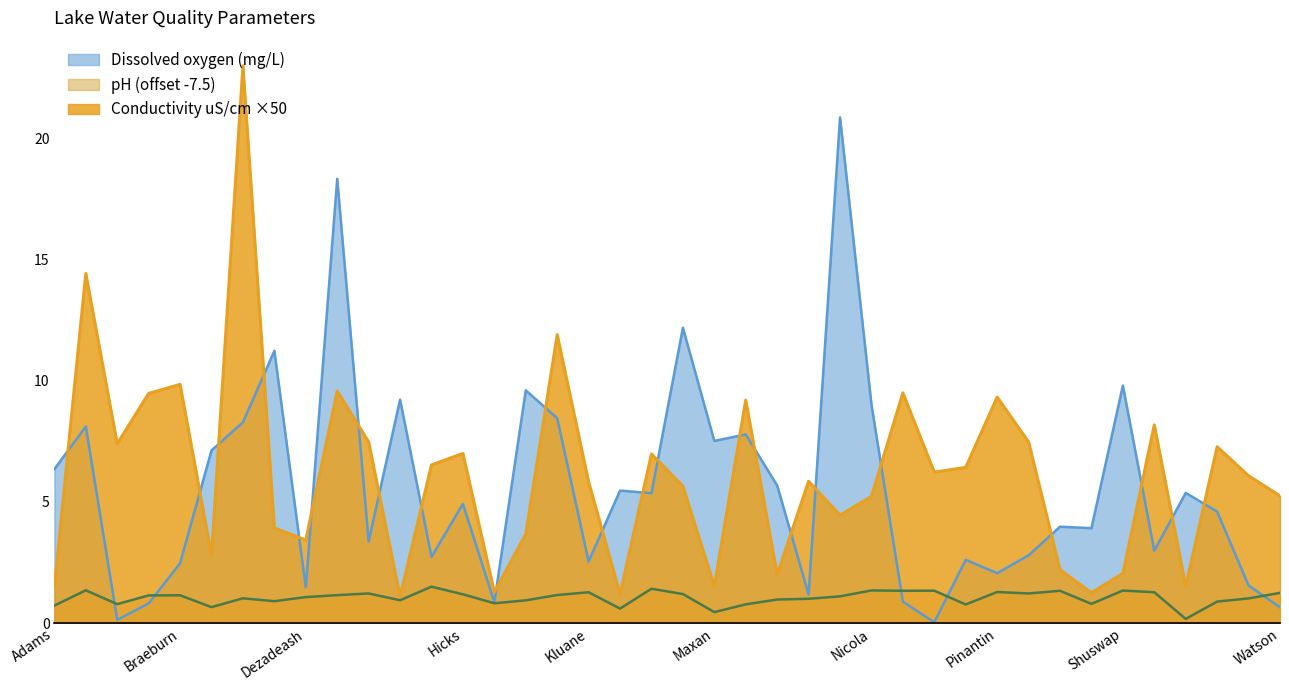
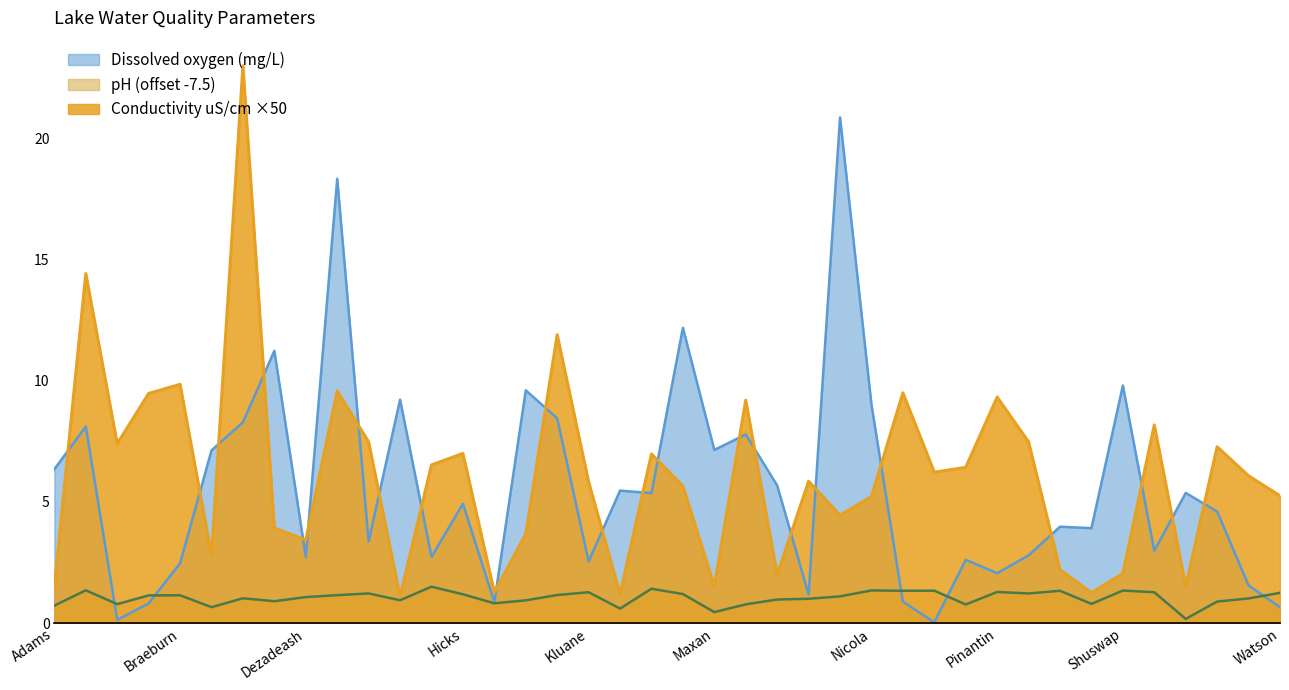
  {
    "Dissolved oxygen (mg/L)": {
      "Adams": 6.4,
      "Braeburn": 2.5,
-     "Dezadeash": 1.5,
+     "Dezadeash": 2.7,
      "Hicks": 4.9,
      "Kluane": 2.5,
-     "Maxan": 7.5,
+     "Maxan": 7.1,
      "Nicola": 9.0,
      "Pinantin": 2.1,
      "Shuswap": 9.8,
      "Watson": 0.7
    }
  }
